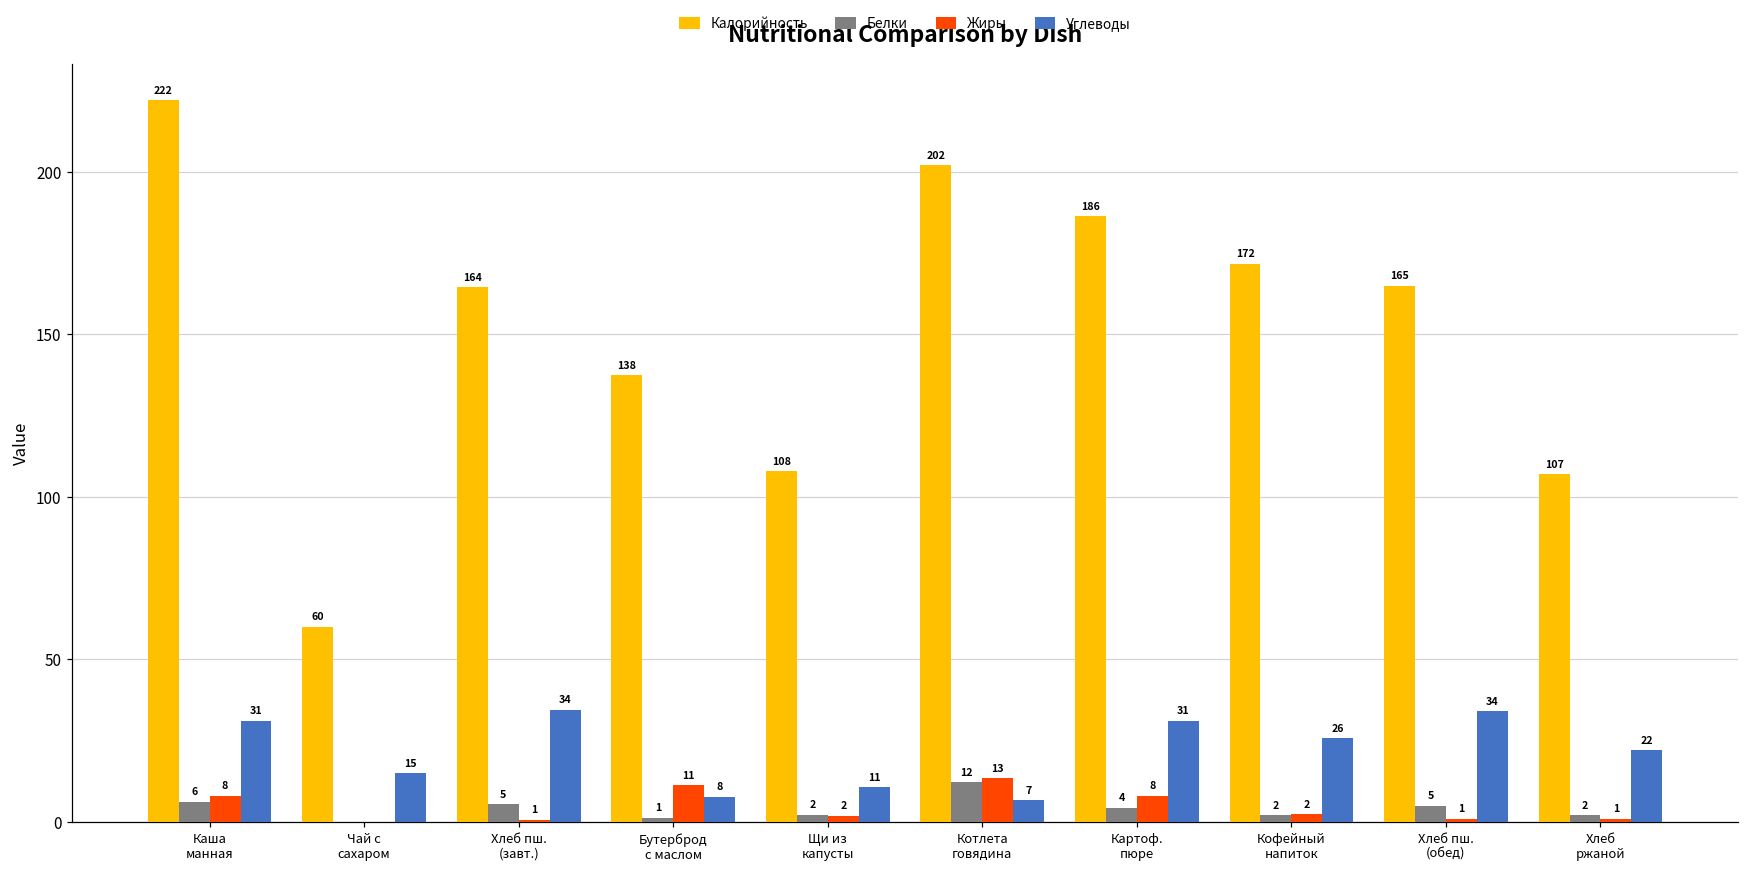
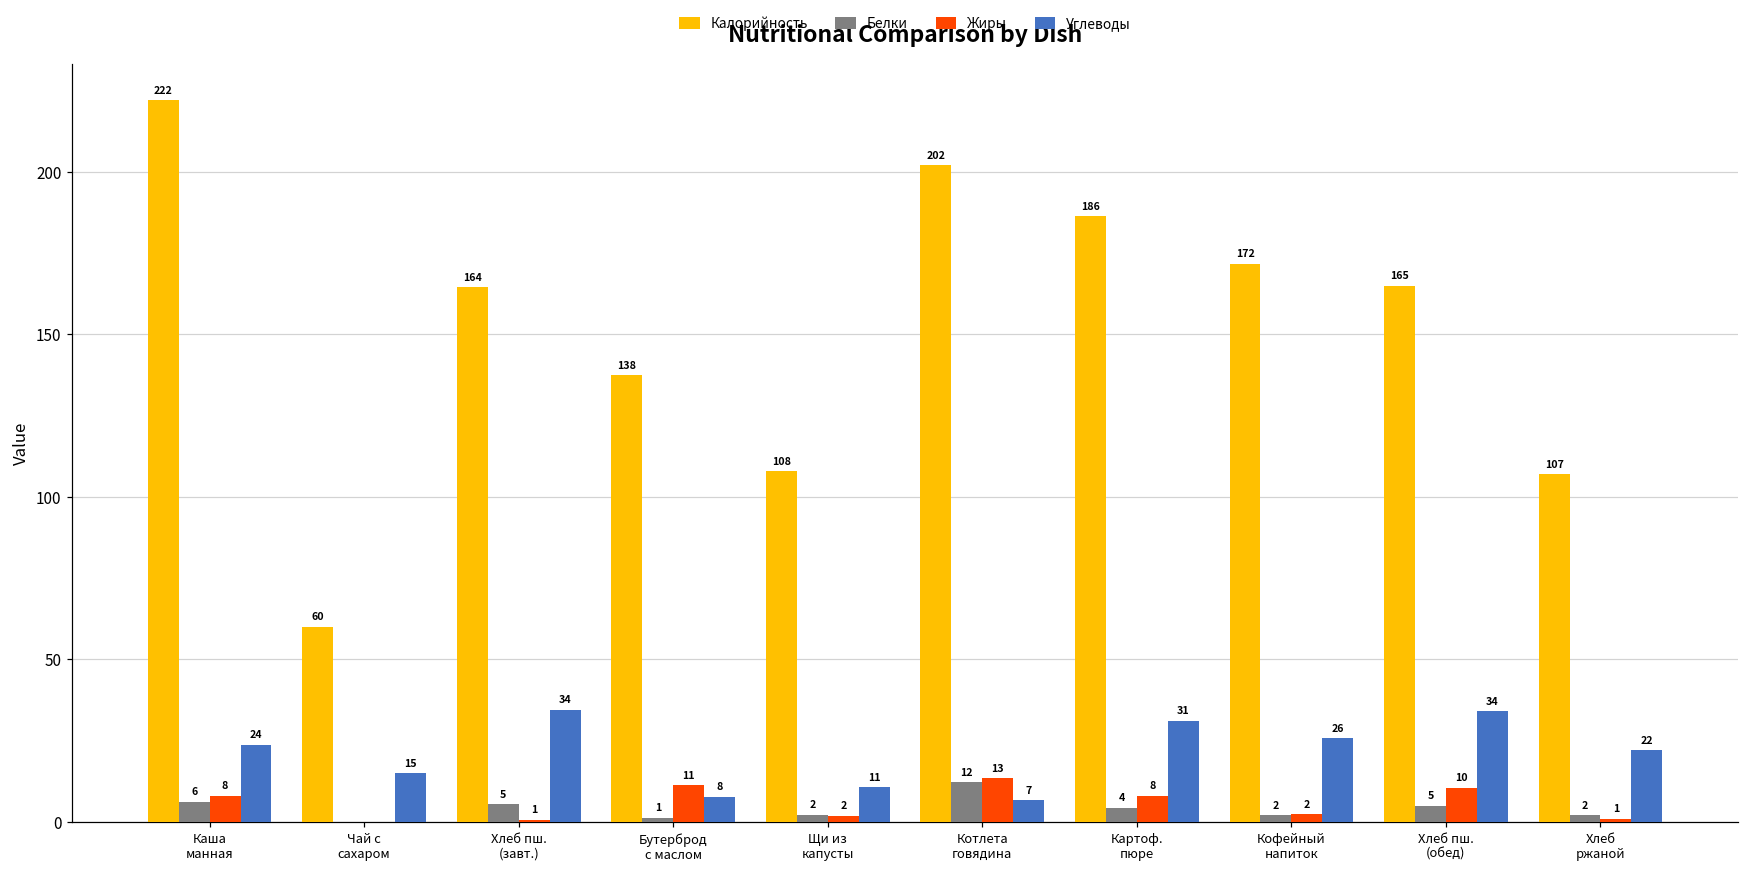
  {
    "Калорийность": {
      "Каша манная": 222,
      "Чай с сахаром": 60,
      "Хлеб пш. (завт.)": 164,
      "Бутерброд с маслом": 138,
      "Щи из капусты": 108,
      "Котлета говядина": 202,
      "Картоф. пюре": 186,
      "Кофейный напиток": 172,
      "Хлеб пш. (обед)": 165,
      "Хлеб ржаной": 107
    },
    "Белки": {
      "Каша манная": 6,
      "Хлеб пш. (завт.)": 5,
      "Бутерброд с маслом": 1,
      "Щи из капусты": 2,
      "Котлета говядина": 12,
      "Картоф. пюре": 4,
      "Кофейный напиток": 2,
      "Хлеб пш. (обед)": 5,
      "Хлеб ржаной": 2
    },
    "Жиры": {
      "Каша манная": 8,
      "Хлеб пш. (завт.)": 1,
      "Бутерброд с маслом": 11,
      "Щи из капусты": 2,
      "Котлета говядина": 13,
      "Картоф. пюре": 8,
      "Кофейный напиток": 2,
-     "Хлеб пш. (обед)": 1,
+     "Хлеб пш. (обед)": 10,
      "Хлеб ржаной": 1
    },
    "Углеводы": {
-     "Каша манная": 31,
+     "Каша манная": 24,
      "Чай с сахаром": 15,
      "Хлеб пш. (завт.)": 34,
      "Бутерброд с маслом": 8,
      "Щи из капусты": 11,
      "Котлета говядина": 7,
      "Картоф. пюре": 31,
      "Кофейный напиток": 26,
      "Хлеб пш. (обед)": 34,
      "Хлеб ржаной": 22
    }
  }
